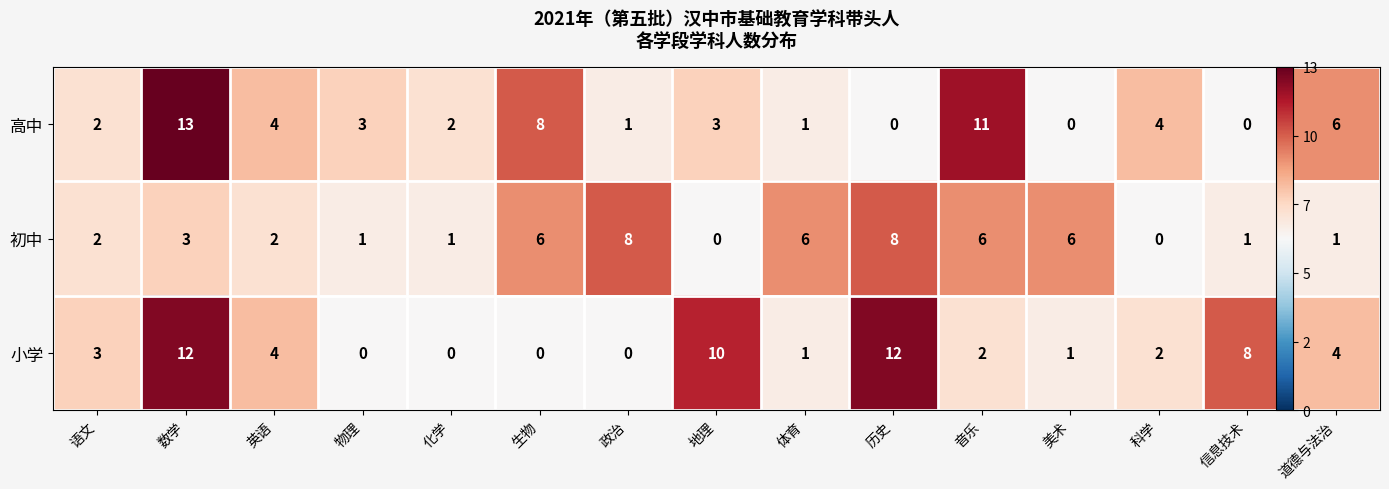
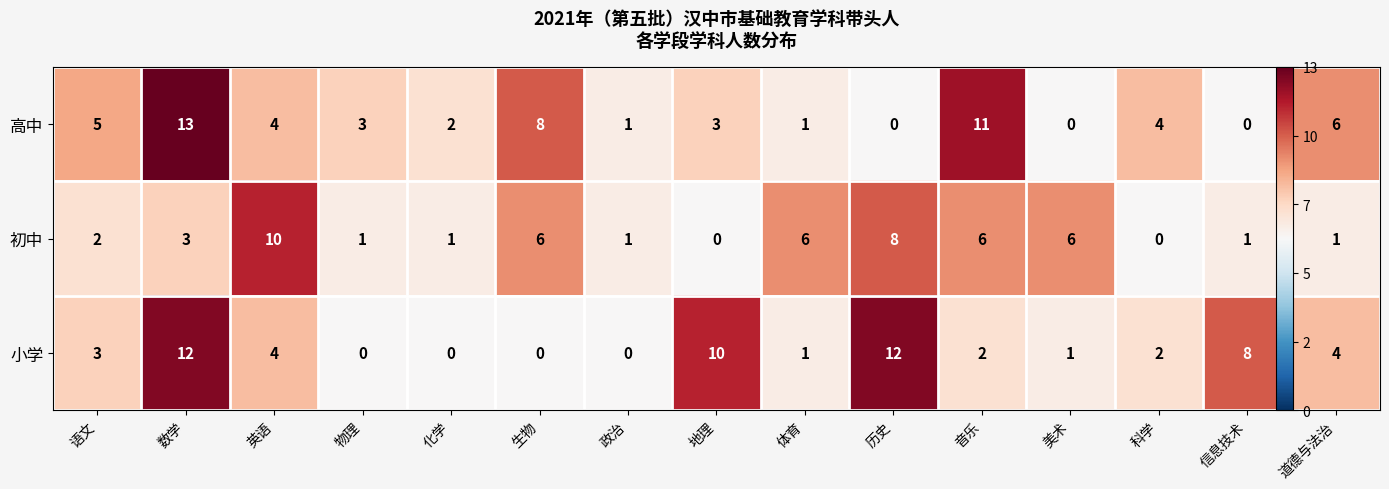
  {
    "高中": {
-     "语文": 2,
+     "语文": 5,
      "数学": 13,
      "英语": 4,
      "物理": 3,
      "化学": 2,
      "生物": 8,
      "政治": 1,
      "地理": 3,
      "体育": 1,
      "历史": 0,
      "音乐": 11,
      "美术": 0,
      "科学": 4,
      "信息技术": 0,
      "道德与法治": 6
    },
    "初中": {
      "语文": 2,
      "数学": 3,
-     "英语": 2,
+     "英语": 10,
      "物理": 1,
      "化学": 1,
      "生物": 6,
-     "政治": 8,
+     "政治": 1,
      "地理": 0,
      "体育": 6,
      "历史": 8,
      "音乐": 6,
      "美术": 6,
      "科学": 0,
      "信息技术": 1,
      "道德与法治": 1
    },
    "小学": {
      "语文": 3,
      "数学": 12,
      "英语": 4,
      "物理": 0,
      "化学": 0,
      "生物": 0,
      "政治": 0,
      "地理": 10,
      "体育": 1,
      "历史": 12,
      "音乐": 2,
      "美术": 1,
      "科学": 2,
      "信息技术": 8,
      "道德与法治": 4
    }
  }
